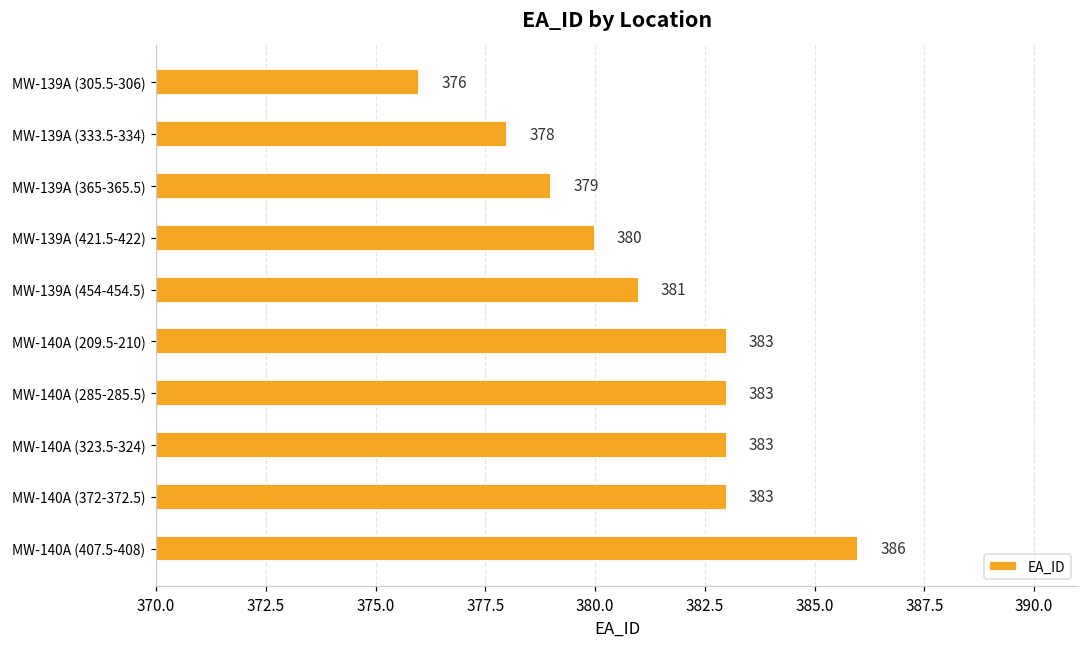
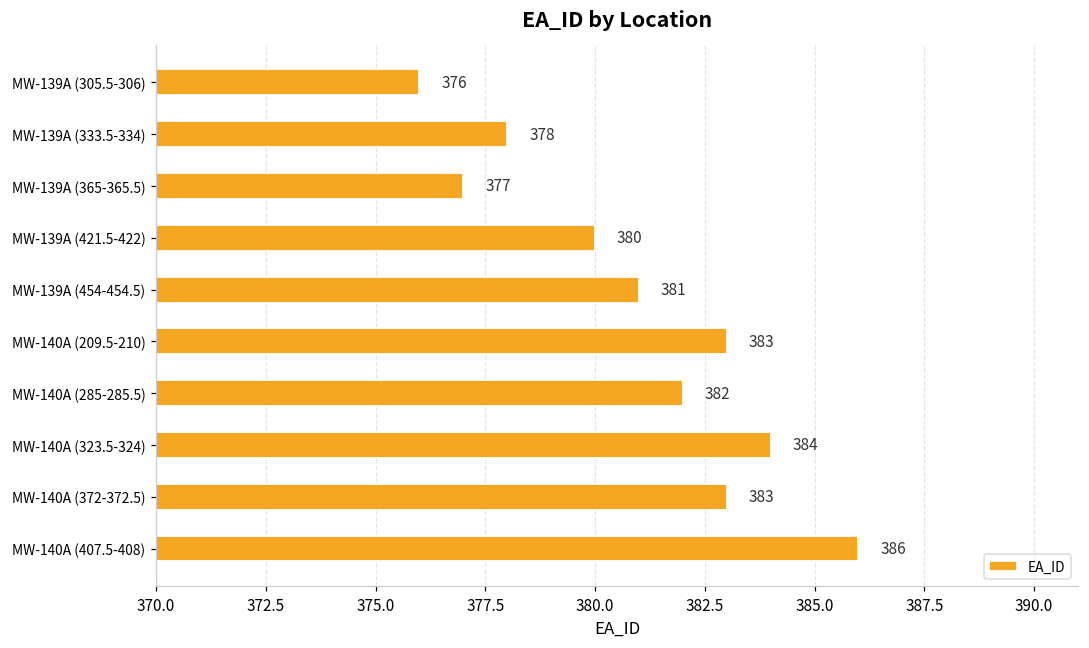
  {
    "MW-139A (305.5-306)": 376,
    "MW-139A (333.5-334)": 378,
-   "MW-139A (365-365.5)": 379,
+   "MW-139A (365-365.5)": 377,
    "MW-139A (421.5-422)": 380,
    "MW-139A (454-454.5)": 381,
    "MW-140A (209.5-210)": 383,
-   "MW-140A (285-285.5)": 383,
-   "MW-140A (323.5-324)": 383,
+   "MW-140A (285-285.5)": 382,
+   "MW-140A (323.5-324)": 384,
    "MW-140A (372-372.5)": 383,
    "MW-140A (407.5-408)": 386
  }
